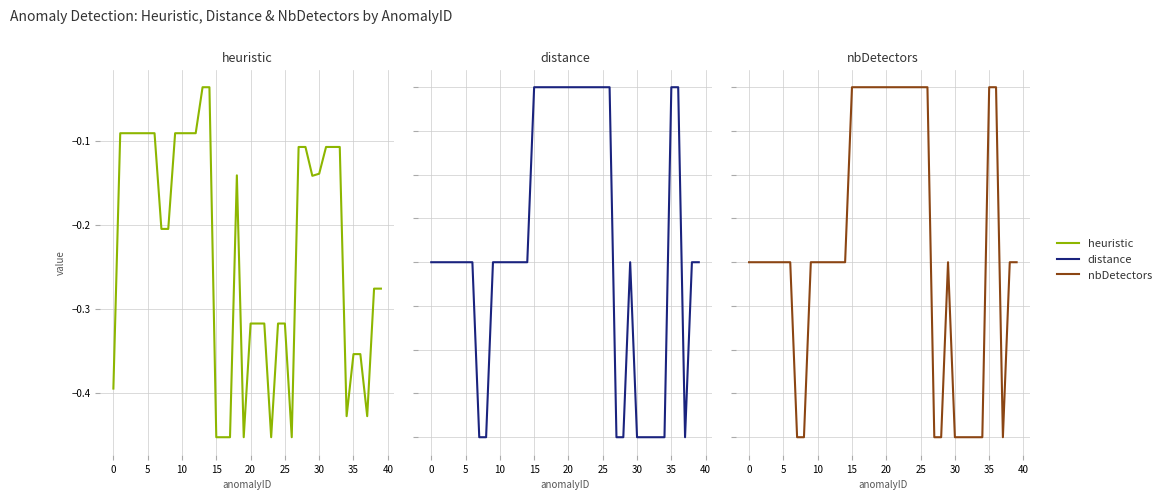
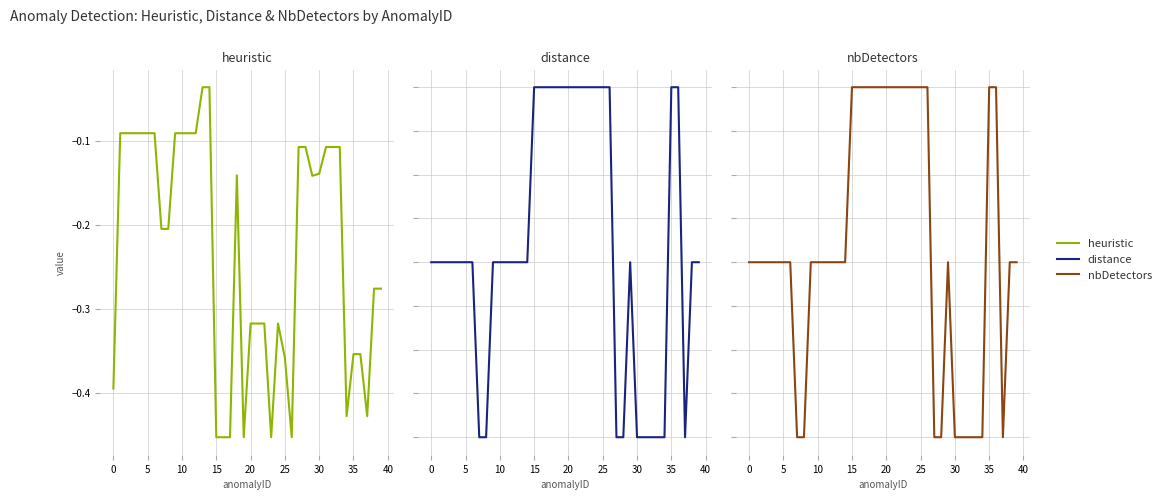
  {
    "heuristic": {
      "0": -0.40,
      "5": -0.09,
      "10": -0.09,
      "15": -0.45,
      "20": -0.32,
-     "25": -0.32,
+     "25": -0.36,
      "30": -0.14,
      "35": -0.35
    }
  }
